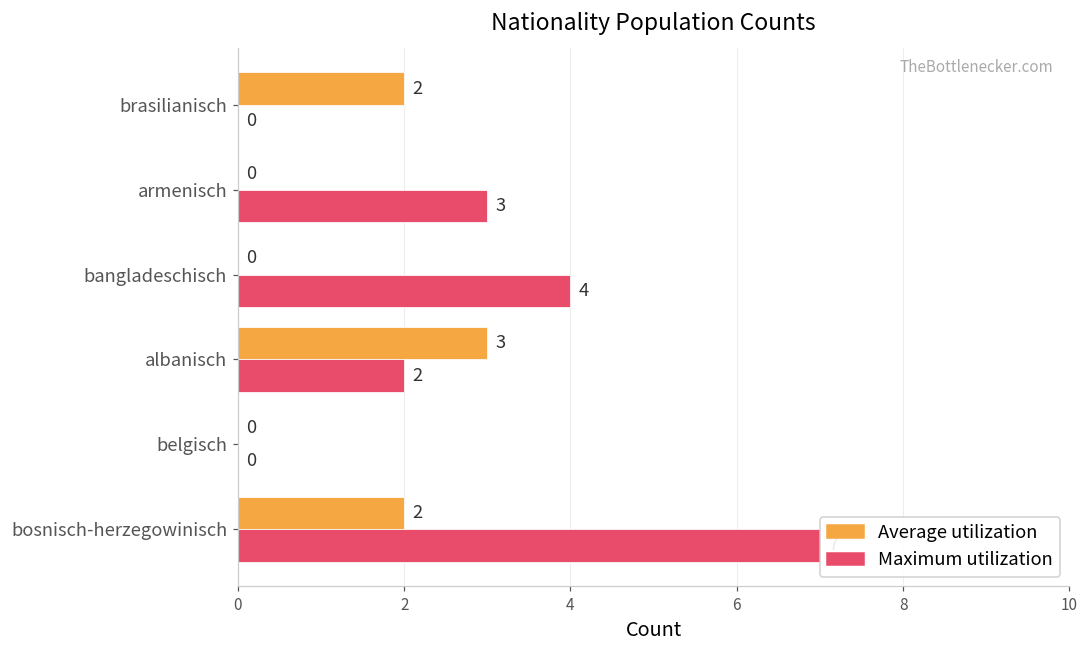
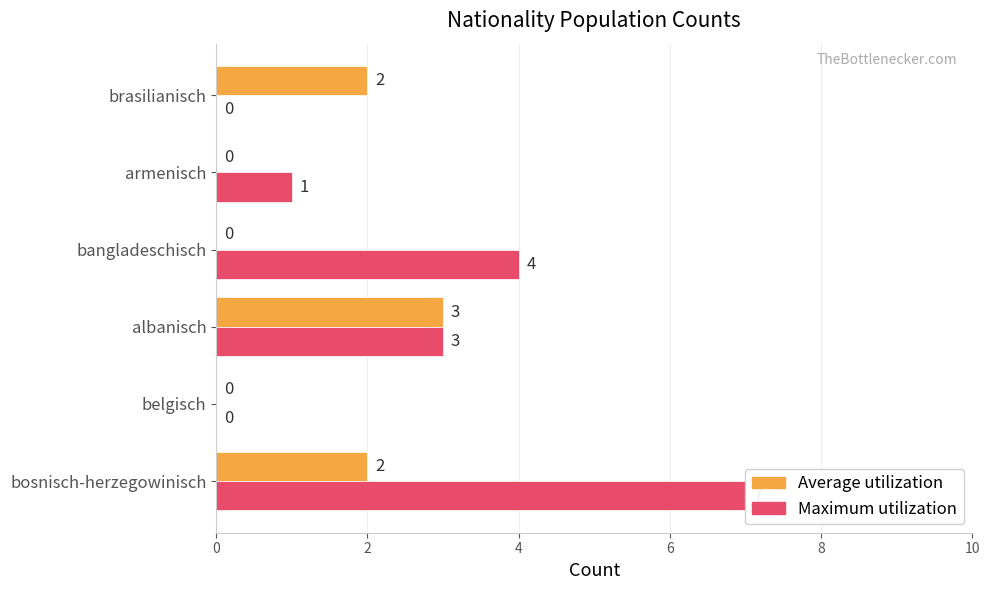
  {
    "Average utilization": {
      "brasilianisch": 2,
      "armenisch": 0,
      "bangladeschisch": 0,
      "albanisch": 3,
      "belgisch": 0,
      "bosnisch-herzegowinisch": 2
    },
    "Maximum utilization": {
      "brasilianisch": 0,
-     "armenisch": 3,
+     "armenisch": 1,
      "bangladeschisch": 4,
-     "albanisch": 2,
+     "albanisch": 3,
      "belgisch": 0
    }
  }
